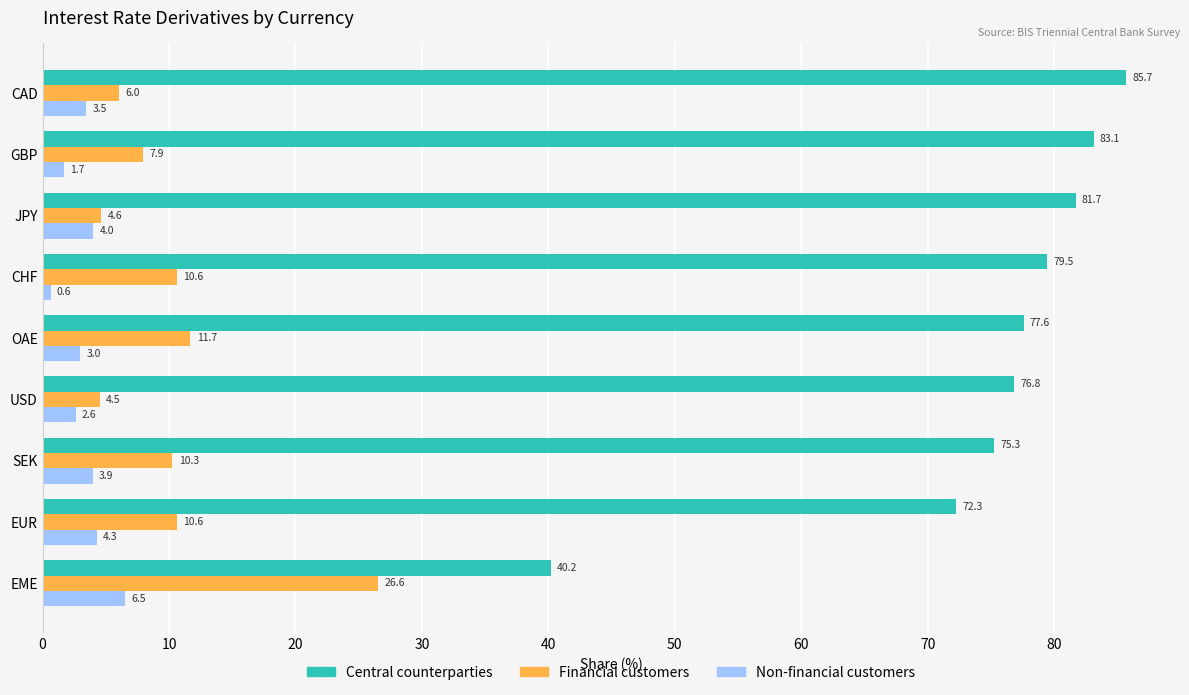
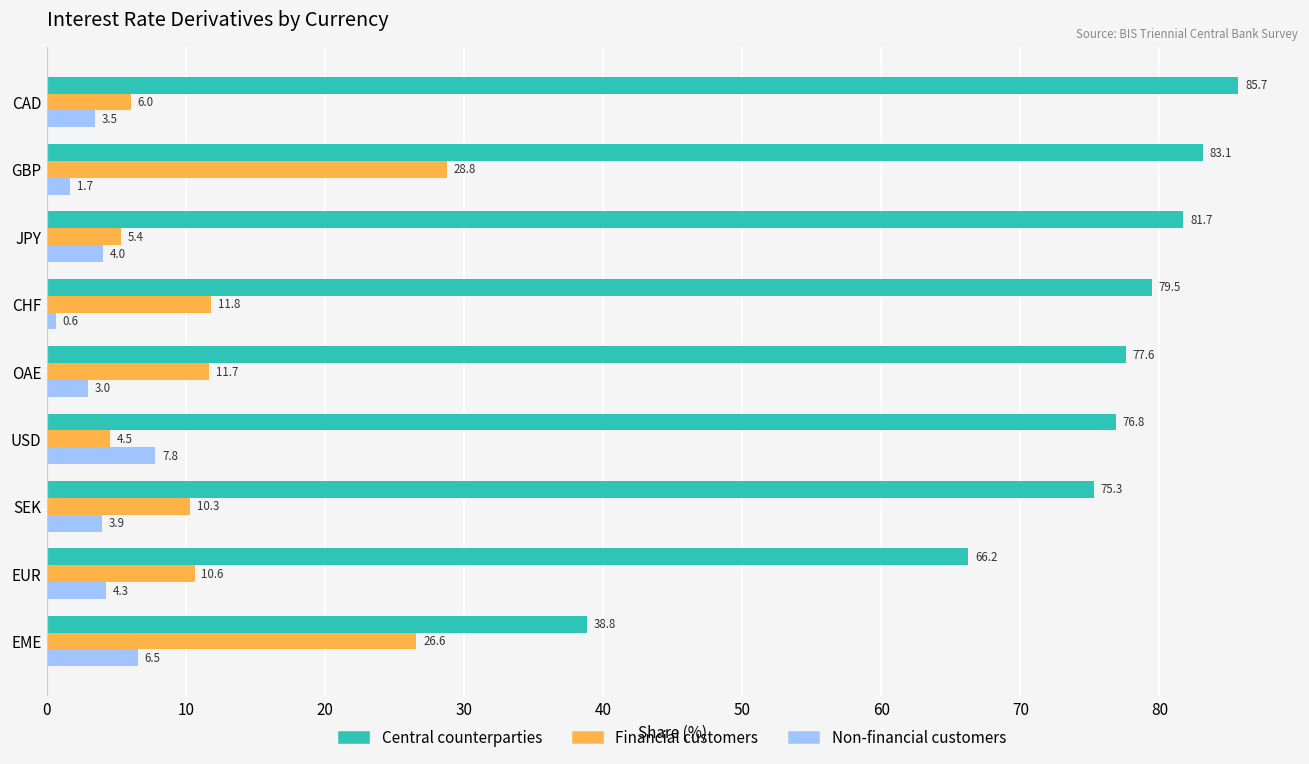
  {
    "Central counterparties": {
      "CAD": 85.7,
      "GBP": 83.1,
      "JPY": 81.7,
      "CHF": 79.5,
      "OAE": 77.6,
      "USD": 76.8,
      "SEK": 75.3,
-     "EUR": 72.3,
-     "EME": 40.2
+     "EUR": 66.2,
+     "EME": 38.8
    },
    "Financial customers": {
      "CAD": 6.0,
-     "GBP": 7.9,
-     "JPY": 4.6,
-     "CHF": 10.6,
+     "GBP": 28.8,
+     "JPY": 5.4,
+     "CHF": 11.8,
      "OAE": 11.7,
      "USD": 4.5,
      "SEK": 10.3,
      "EUR": 10.6,
      "EME": 26.6
    },
    "Non-financial customers": {
      "CAD": 3.5,
      "GBP": 1.7,
      "JPY": 4.0,
      "CHF": 0.6,
      "OAE": 3.0,
-     "USD": 2.6,
+     "USD": 7.8,
      "SEK": 3.9,
      "EUR": 4.3,
      "EME": 6.5
    }
  }
